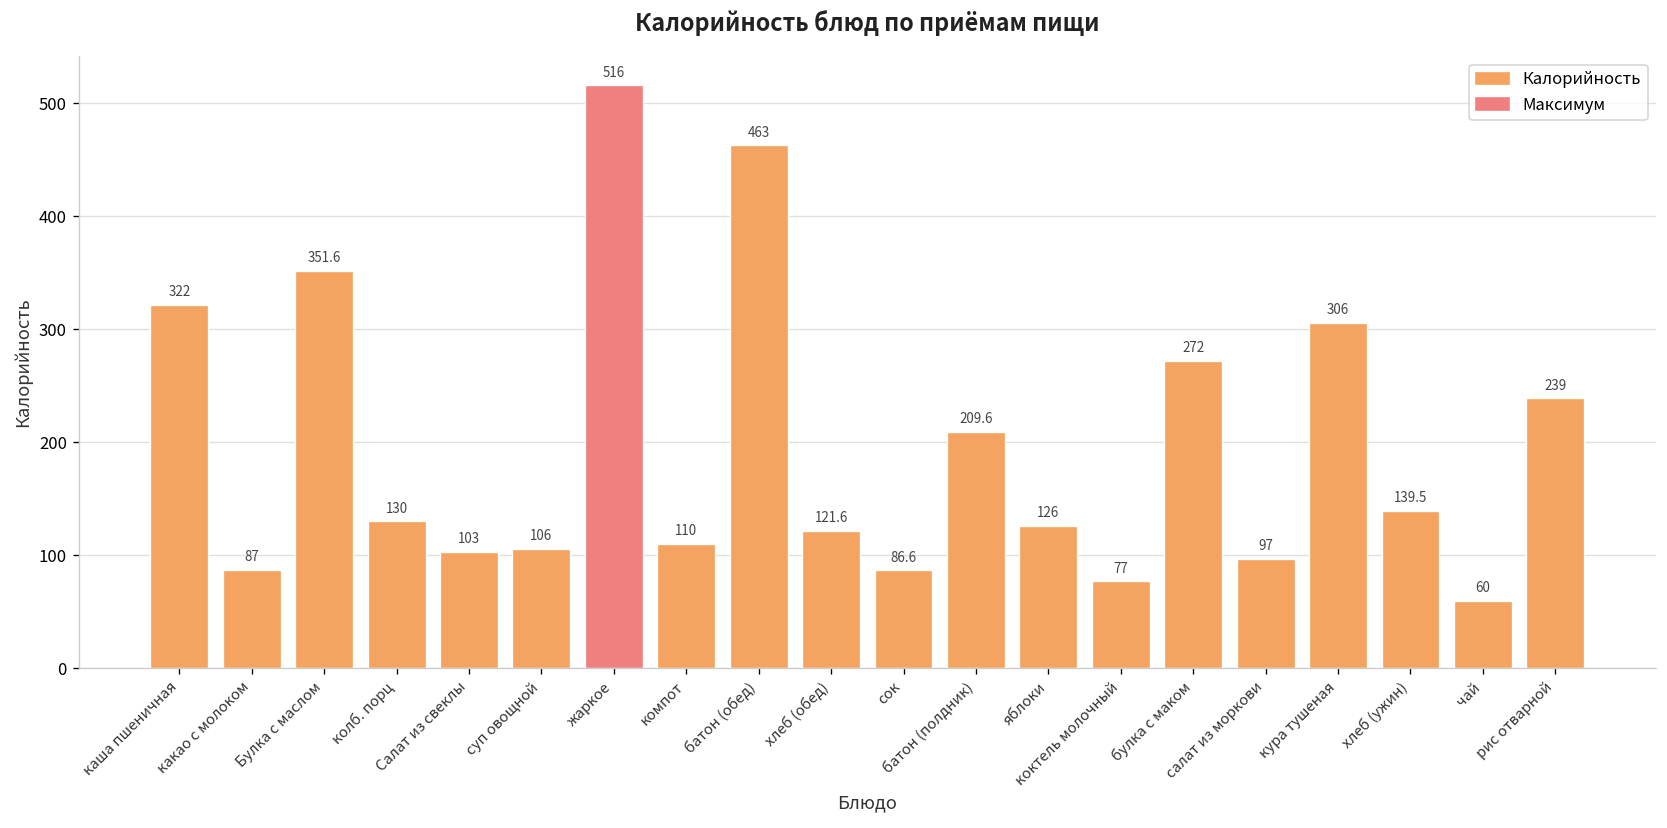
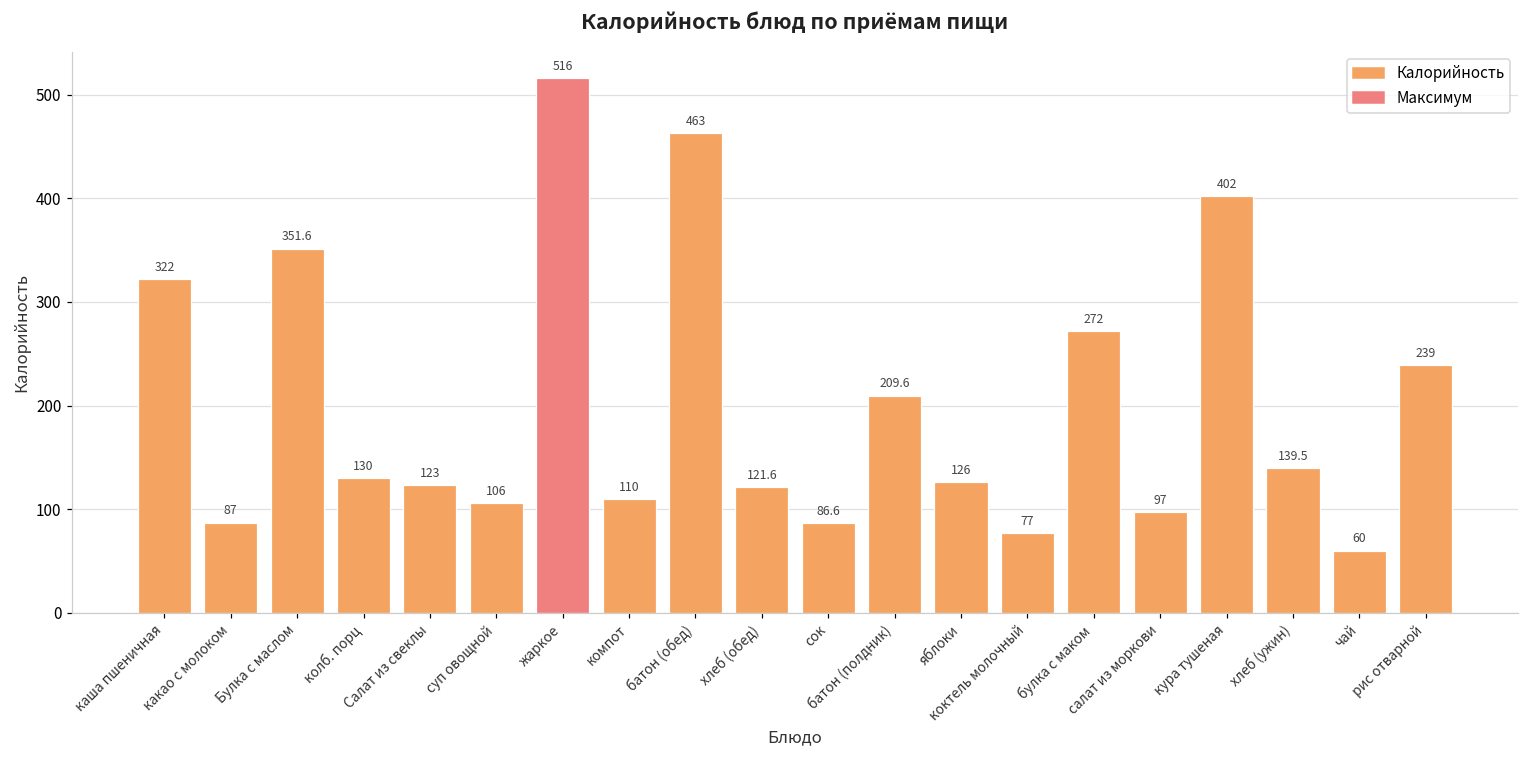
  {
    "каша пшеничная": 322,
    "какао с молоком": 87,
    "Булка с маслом": 351.6,
    "колб. порц": 130,
-   "Салат из свеклы": 103,
+   "Салат из свеклы": 123,
    "суп овощной": 106,
    "жаркое": 516,
    "компот": 110,
    "батон (обед)": 463,
    "хлеб (обед)": 121.6,
    "сок": 86.6,
    "батон (полдник)": 209.6,
    "яблоки": 126,
    "коктель молочный": 77,
    "булка с маком": 272,
    "салат из моркови": 97,
-   "кура тушеная": 306,
+   "кура тушеная": 402,
    "хлеб (ужин)": 139.5,
    "чай": 60,
    "рис отварной": 239
  }
